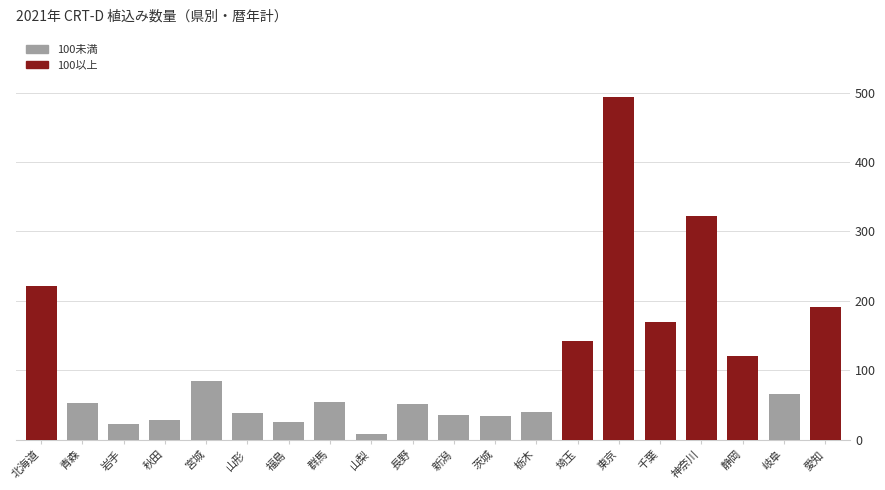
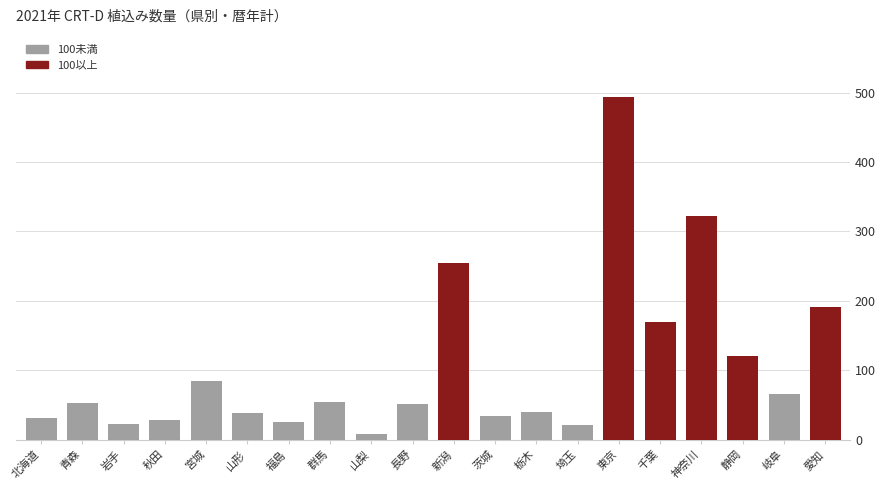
  {
-   "北海道": 220,
+   "北海道": 30,
    "青森": 50,
    "岩手": 20,
    "秋田": 30,
    "宮城": 90,
    "山形": 40,
    "福島": 30,
    "群馬": 60,
    "山梨": 10,
    "長野": 50,
-   "新潟": 40,
+   "新潟": 260,
    "茨城": 30,
    "栃木": 40,
-   "埼玉": 140,
+   "埼玉": 20,
    "東京": 490,
    "千葉": 170,
    "神奈川": 320,
    "静岡": 120,
    "岐阜": 70,
    "愛知": 190
  }
